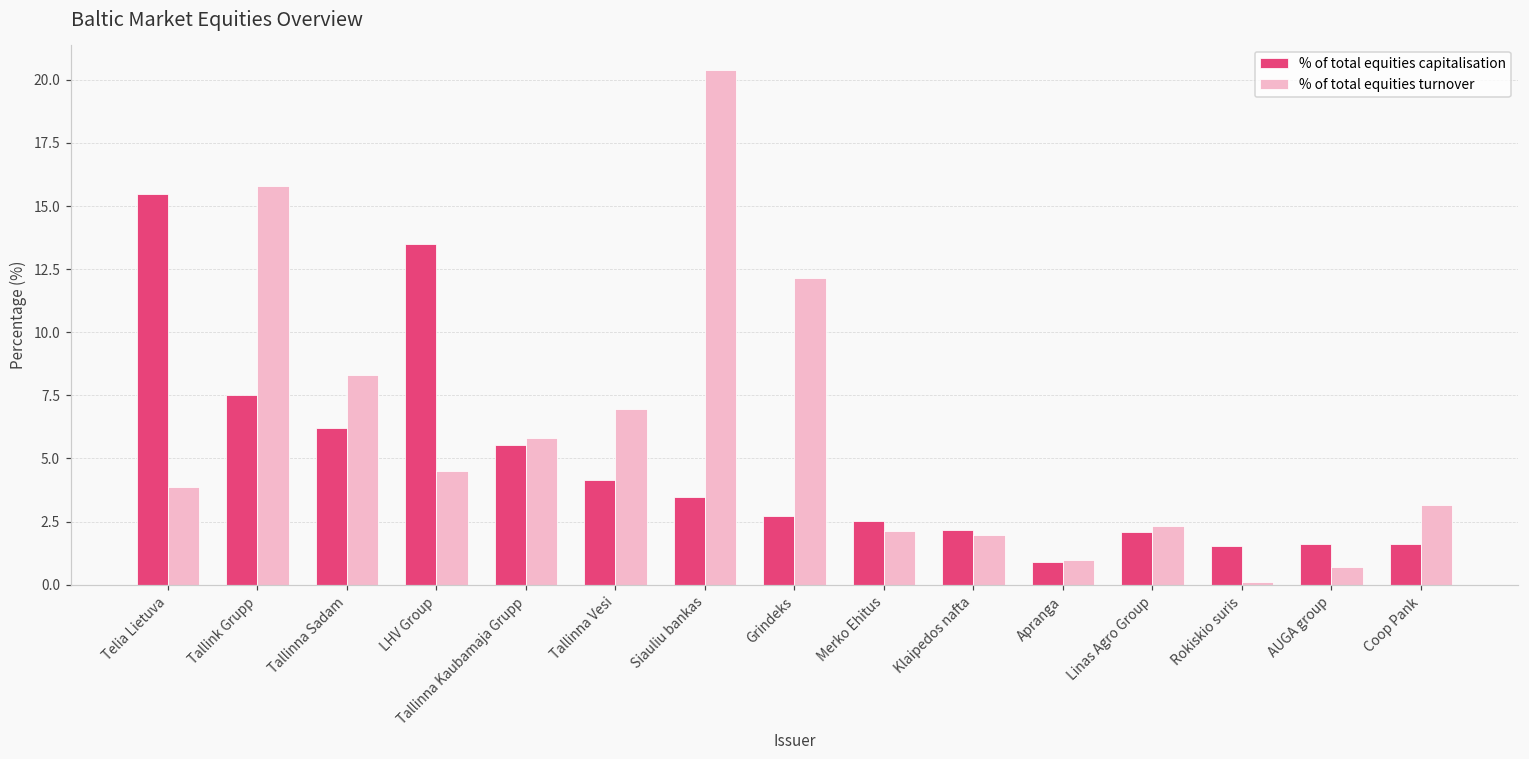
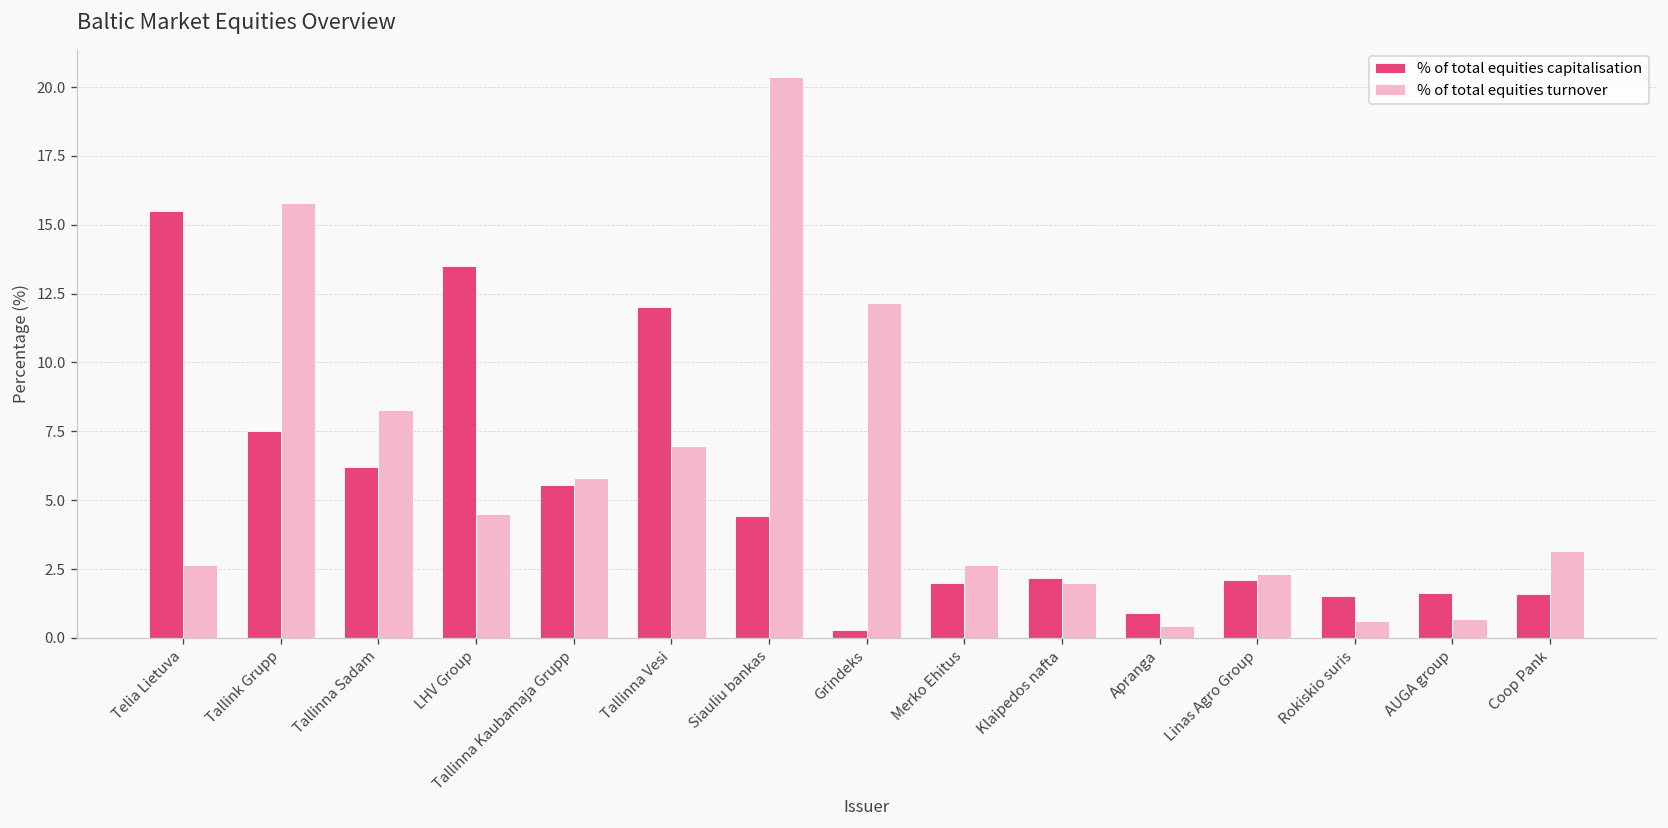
  {
    "% of total equities capitalisation": {
      "Telia Lietuva": 15.5,
      "Tallink Grupp": 7.5,
      "Tallinna Sadam": 6.2,
      "LHV Group": 13.5,
      "Tallinna Kaubamaja Grupp": 5.5,
-     "Tallinna Vesi": 4.2,
-     "Siauliu bankas": 3.5,
-     "Grindeks": 2.7,
-     "Merko Ehitus": 2.5,
+     "Tallinna Vesi": 12.0,
+     "Siauliu bankas": 4.4,
+     "Grindeks": 0.3,
+     "Merko Ehitus": 2.0,
      "Klaipedos nafta": 2.2,
      "Apranga": 0.9,
      "Linas Agro Group": 2.1,
      "Rokiskio suris": 1.5,
      "AUGA group": 1.6,
      "Coop Pank": 1.6
    },
    "% of total equities turnover": {
-     "Telia Lietuva": 3.9,
+     "Telia Lietuva": 2.7,
      "Tallink Grupp": 15.8,
      "Tallinna Sadam": 8.3,
      "LHV Group": 4.5,
      "Tallinna Kaubamaja Grupp": 5.8,
      "Tallinna Vesi": 7.0,
      "Siauliu bankas": 20.4,
      "Grindeks": 12.2,
-     "Merko Ehitus": 2.1,
+     "Merko Ehitus": 2.6,
      "Klaipedos nafta": 2.0,
-     "Apranga": 1.0,
+     "Apranga": 0.4,
      "Linas Agro Group": 2.3,
-     "Rokiskio suris": 0.1,
+     "Rokiskio suris": 0.6,
      "AUGA group": 0.7,
      "Coop Pank": 3.1
    }
  }
